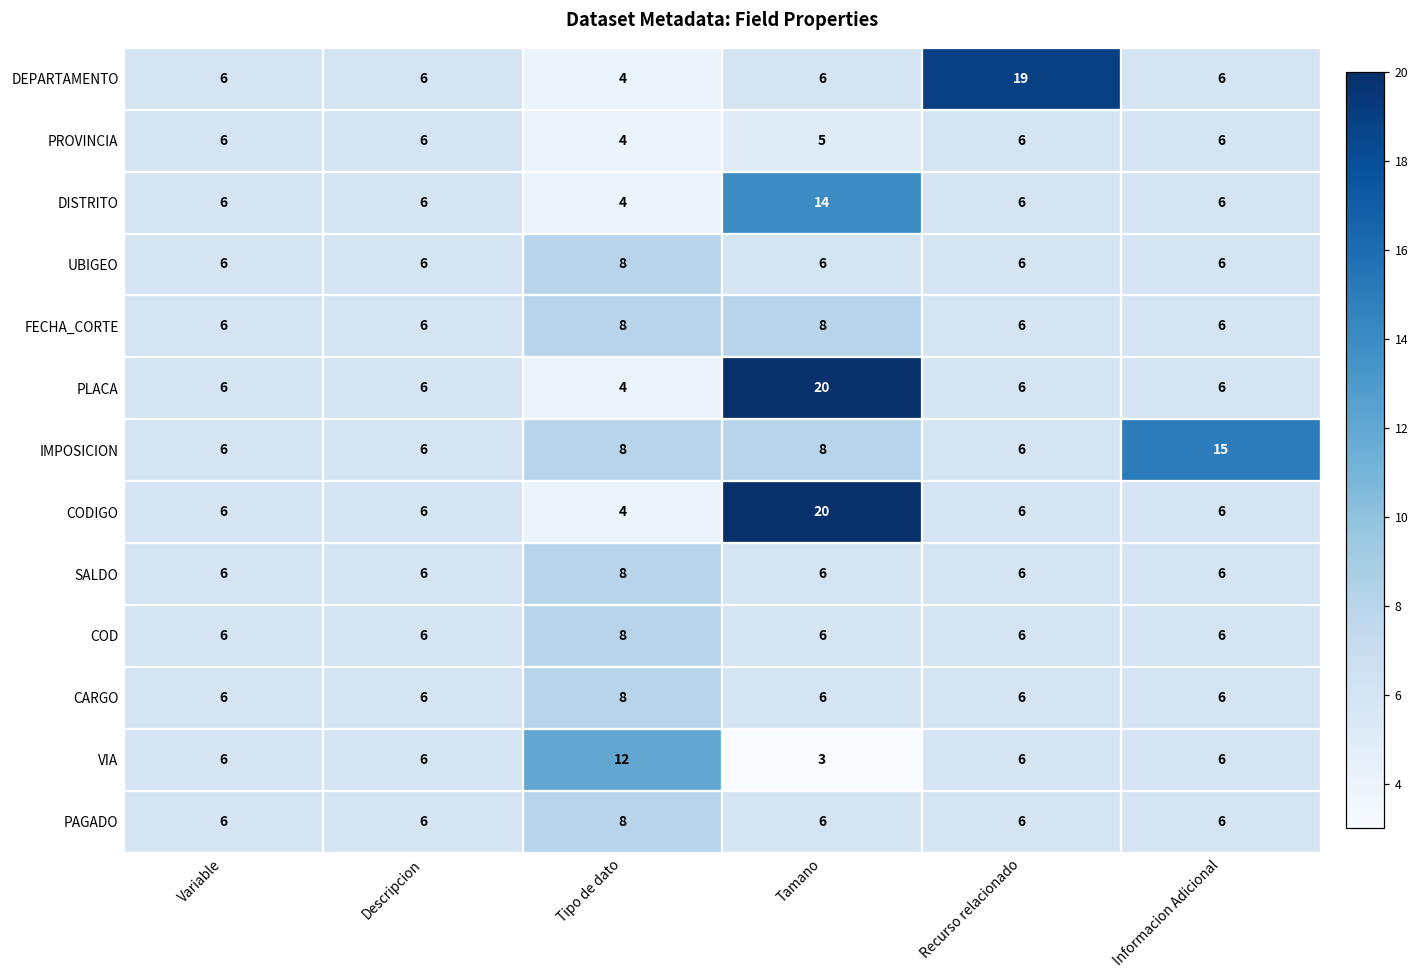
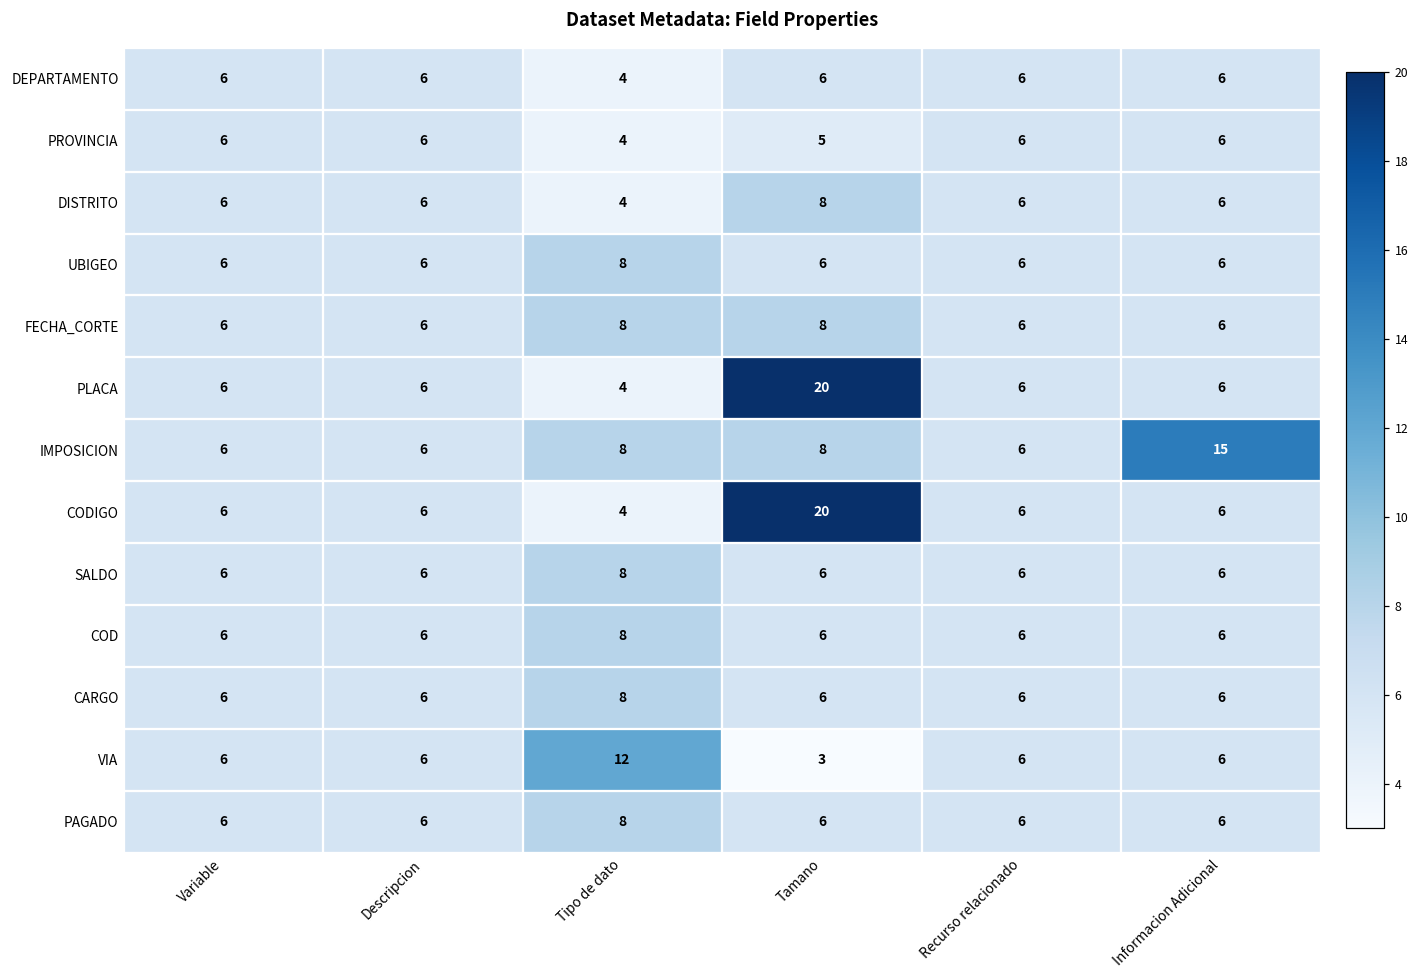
  {
    "DEPARTAMENTO": {
      "Variable": 6,
      "Descripcion": 6,
      "Tipo de dato": 4,
      "Tamano": 6,
-     "Recurso relacionado": 19,
+     "Recurso relacionado": 6,
      "Informacion Adicional": 6
    },
    "PROVINCIA": {
      "Variable": 6,
      "Descripcion": 6,
      "Tipo de dato": 4,
      "Tamano": 5,
      "Recurso relacionado": 6,
      "Informacion Adicional": 6
    },
    "DISTRITO": {
      "Variable": 6,
      "Descripcion": 6,
      "Tipo de dato": 4,
-     "Tamano": 14,
+     "Tamano": 8,
      "Recurso relacionado": 6,
      "Informacion Adicional": 6
    },
    "UBIGEO": {
      "Variable": 6,
      "Descripcion": 6,
      "Tipo de dato": 8,
      "Tamano": 6,
      "Recurso relacionado": 6,
      "Informacion Adicional": 6
    },
    "FECHA_CORTE": {
      "Variable": 6,
      "Descripcion": 6,
      "Tipo de dato": 8,
      "Tamano": 8,
      "Recurso relacionado": 6,
      "Informacion Adicional": 6
    },
    "PLACA": {
      "Variable": 6,
      "Descripcion": 6,
      "Tipo de dato": 4,
      "Tamano": 20,
      "Recurso relacionado": 6,
      "Informacion Adicional": 6
    },
    "IMPOSICION": {
      "Variable": 6,
      "Descripcion": 6,
      "Tipo de dato": 8,
      "Tamano": 8,
      "Recurso relacionado": 6,
      "Informacion Adicional": 15
    },
    "CODIGO": {
      "Variable": 6,
      "Descripcion": 6,
      "Tipo de dato": 4,
      "Tamano": 20,
      "Recurso relacionado": 6,
      "Informacion Adicional": 6
    },
    "SALDO": {
      "Variable": 6,
      "Descripcion": 6,
      "Tipo de dato": 8,
      "Tamano": 6,
      "Recurso relacionado": 6,
      "Informacion Adicional": 6
    },
    "COD": {
      "Variable": 6,
      "Descripcion": 6,
      "Tipo de dato": 8,
      "Tamano": 6,
      "Recurso relacionado": 6,
      "Informacion Adicional": 6
    },
    "CARGO": {
      "Variable": 6,
      "Descripcion": 6,
      "Tipo de dato": 8,
      "Tamano": 6,
      "Recurso relacionado": 6,
      "Informacion Adicional": 6
    },
    "VIA": {
      "Variable": 6,
      "Descripcion": 6,
      "Tipo de dato": 12,
      "Tamano": 3,
      "Recurso relacionado": 6,
      "Informacion Adicional": 6
    },
    "PAGADO": {
      "Variable": 6,
      "Descripcion": 6,
      "Tipo de dato": 8,
      "Tamano": 6,
      "Recurso relacionado": 6,
      "Informacion Adicional": 6
    }
  }
